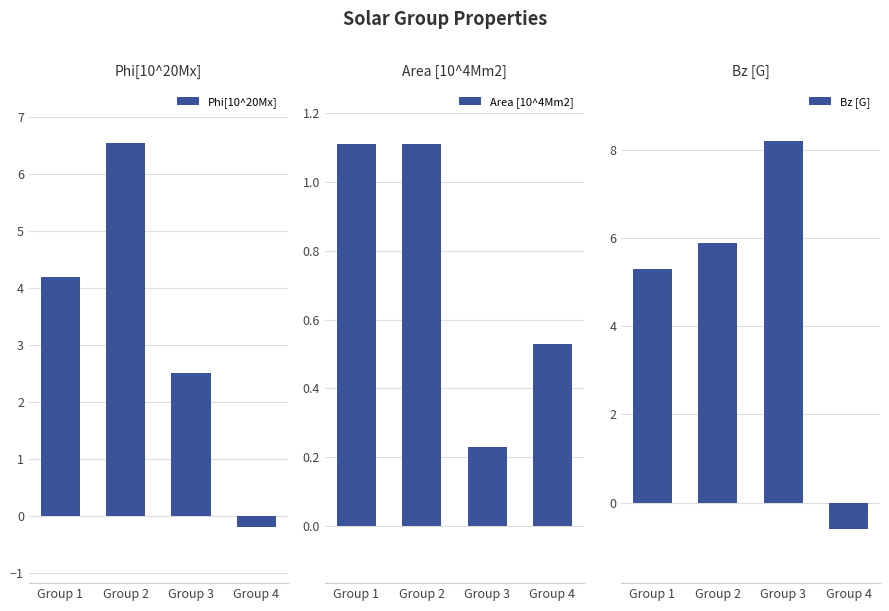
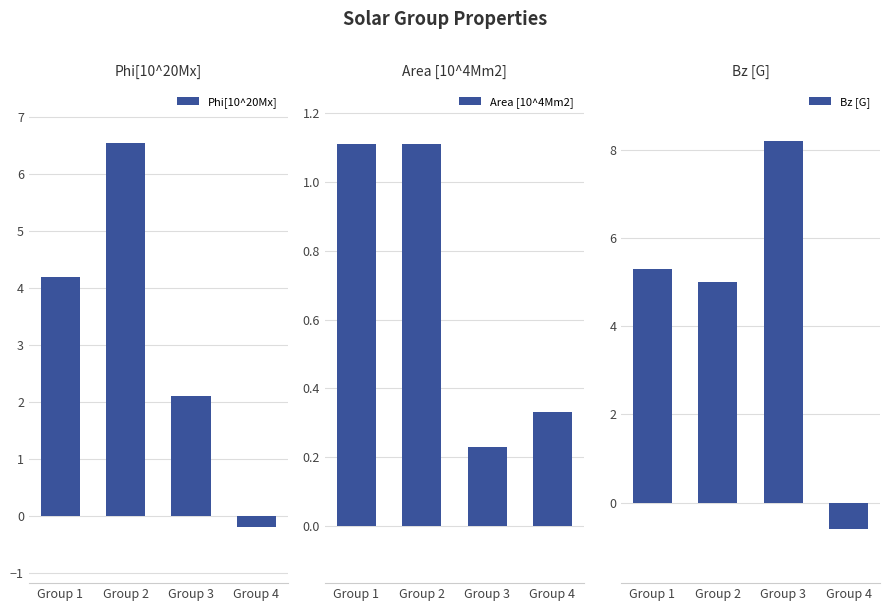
  {
    "Phi[10^20Mx]": {
      "Group 1": 4.2,
      "Group 2": 6.5,
-     "Group 3": 2.5,
+     "Group 3": 2.1,
      "Group 4": -0.2
    },
    "Area [10^4Mm2]": {
      "Group 1": 1.11,
      "Group 2": 1.11,
      "Group 3": 0.23,
-     "Group 4": 0.53
+     "Group 4": 0.33
    },
    "Bz [G]": {
      "Group 1": 5.3,
-     "Group 2": 5.9,
+     "Group 2": 5.0,
      "Group 3": 8.2,
      "Group 4": -0.6
    }
  }
